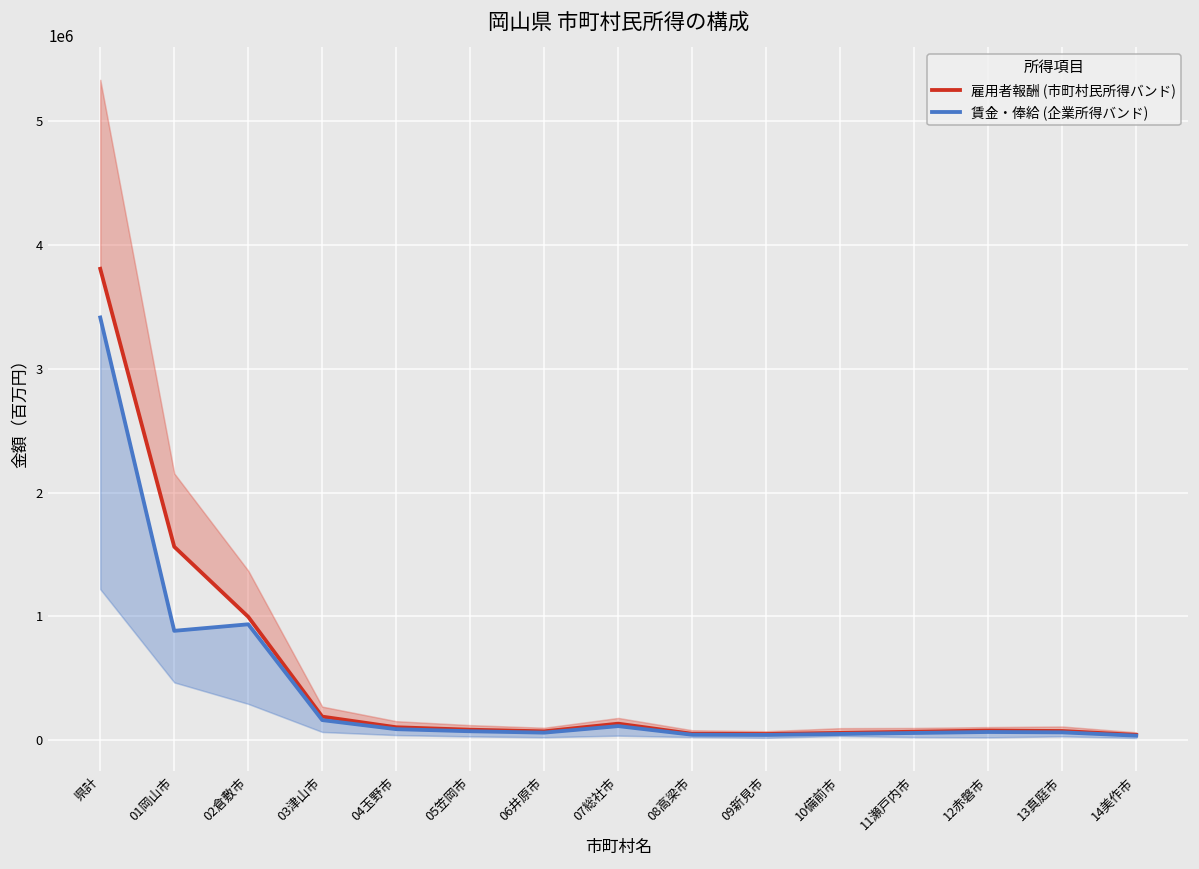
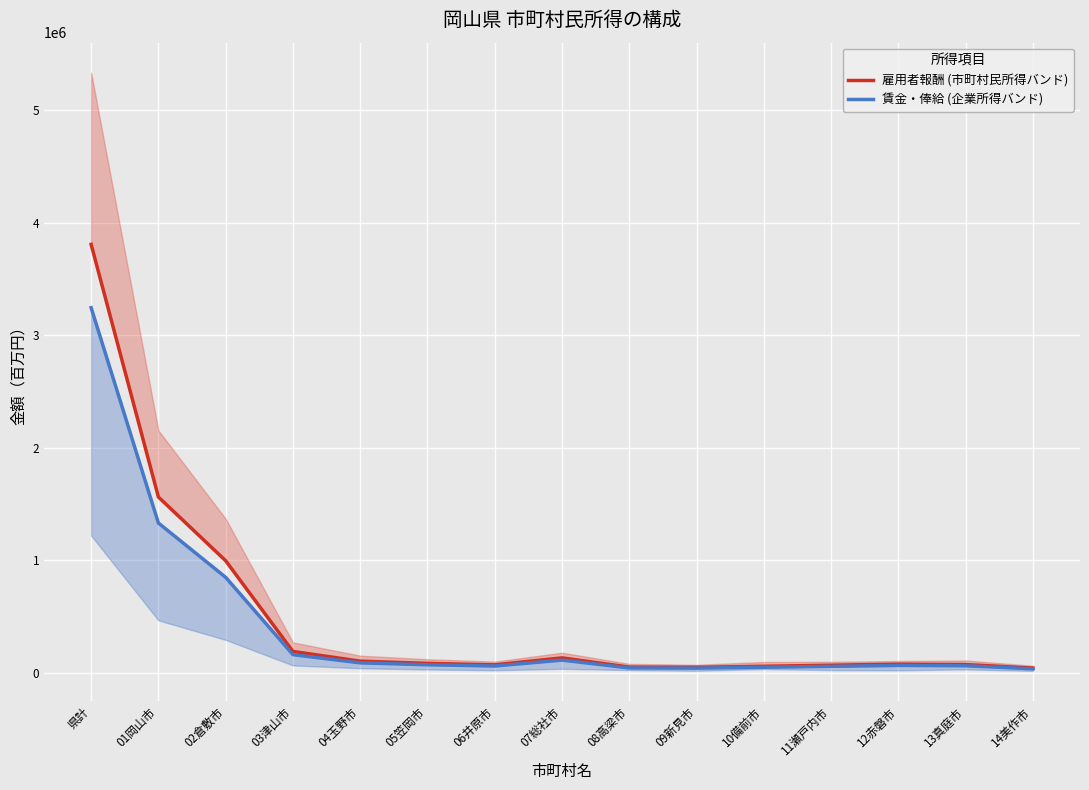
  {
    "賃金・俸給 (企業所得バンド)": {
-     "県計": 3420000,
-     "01岡山市": 880000,
-     "02倉敷市": 940000,
+     "県計": 3250000,
+     "01岡山市": 1330000,
+     "02倉敷市": 850000,
      "03津山市": 160000
    }
  }
